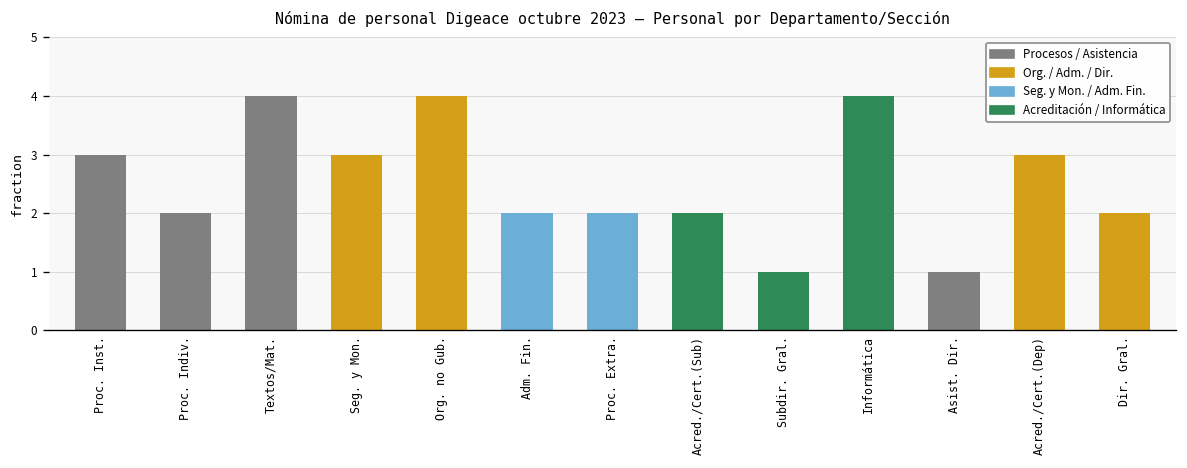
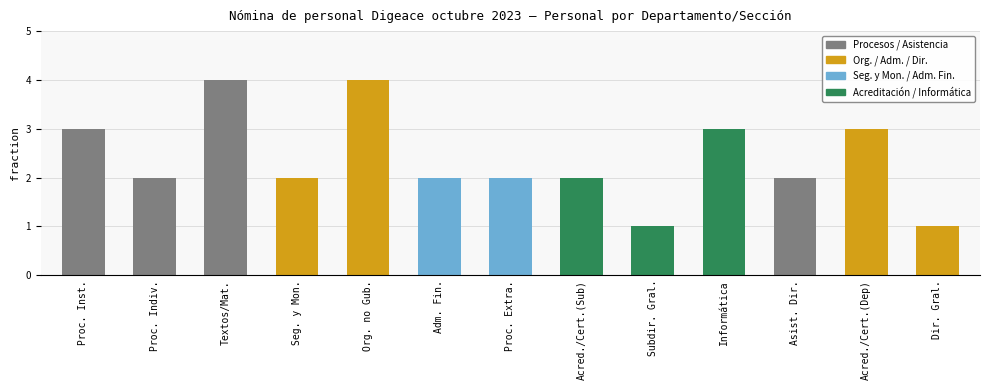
  {
    "Proc. Inst.": 3,
    "Proc. Indiv.": 2,
    "Textos/Mat.": 4,
-   "Seg. y Mon.": 3,
+   "Seg. y Mon.": 2,
    "Org. no Gub.": 4,
    "Adm. Fin.": 2,
    "Proc. Extra.": 2,
    "Acred./Cert.(Sub)": 2,
    "Subdir. Gral.": 1,
-   "Informática": 4,
-   "Asist. Dir.": 1,
+   "Informática": 3,
+   "Asist. Dir.": 2,
    "Acred./Cert.(Dep)": 3,
-   "Dir. Gral.": 2
+   "Dir. Gral.": 1
  }
